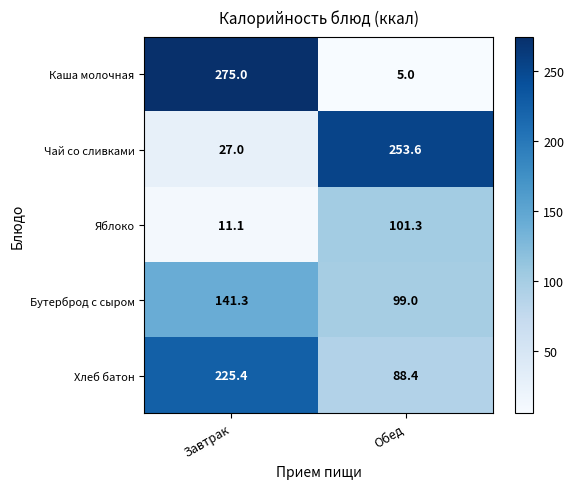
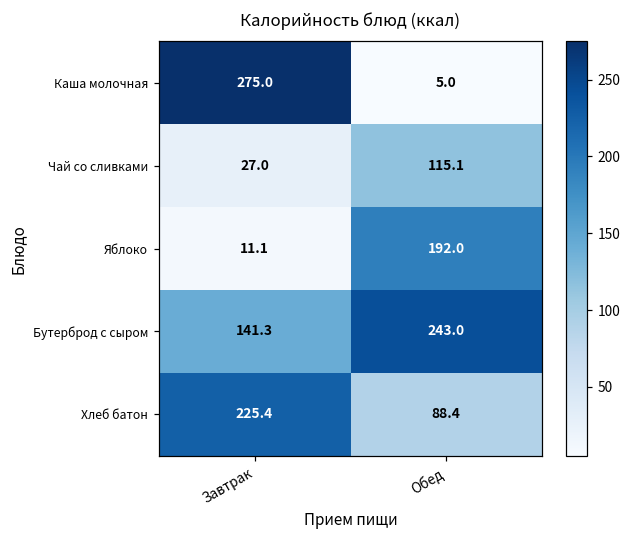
  {
    "Каша молочная": {
      "Завтрак": 275.0,
      "Обед": 5.0
    },
    "Чай со сливками": {
      "Завтрак": 27.0,
-     "Обед": 253.6
+     "Обед": 115.1
    },
    "Яблоко": {
      "Завтрак": 11.1,
-     "Обед": 101.3
+     "Обед": 192.0
    },
    "Бутерброд с сыром": {
      "Завтрак": 141.3,
-     "Обед": 99.0
+     "Обед": 243.0
    },
    "Хлеб батон": {
      "Завтрак": 225.4,
      "Обед": 88.4
    }
  }
